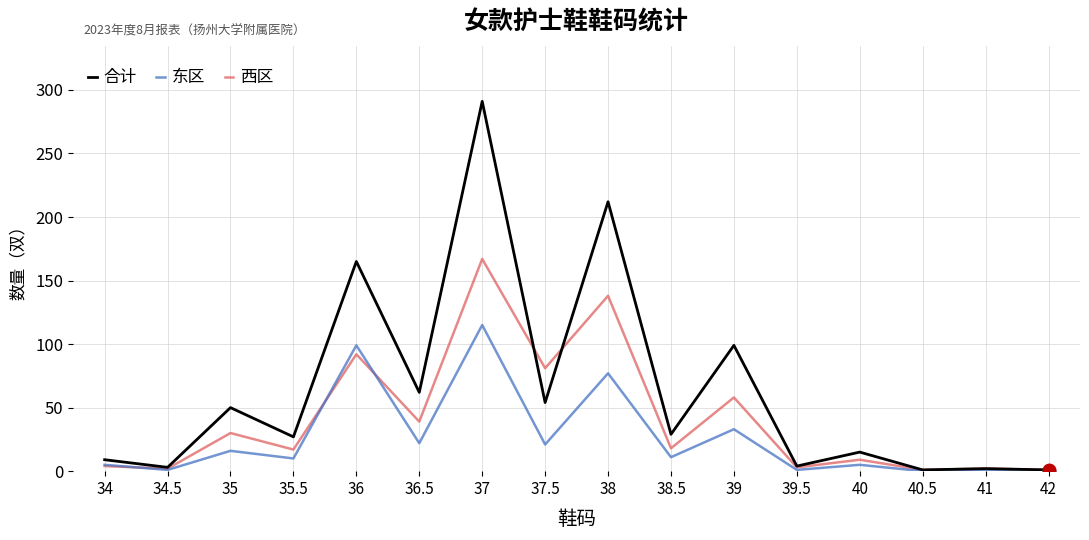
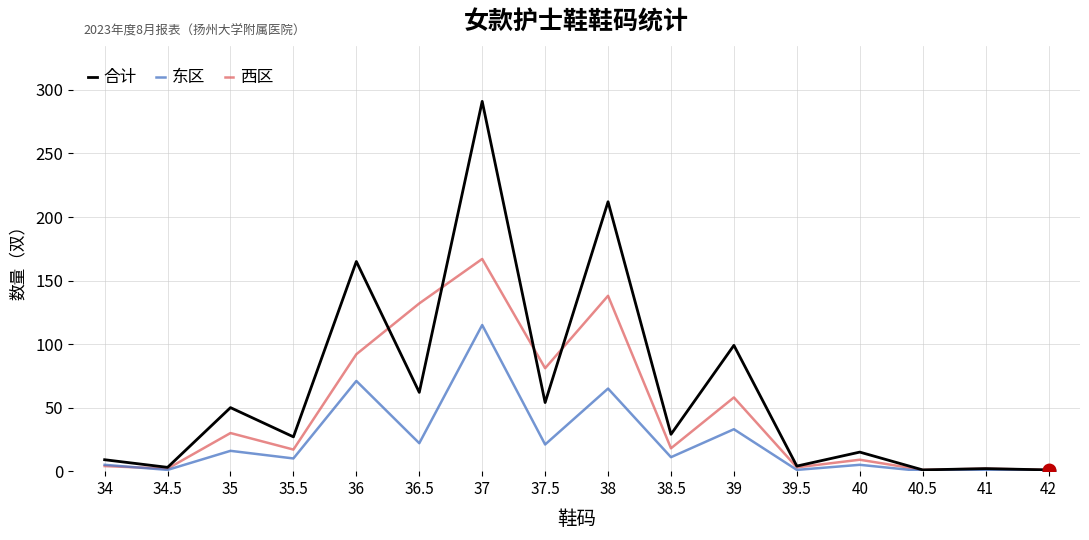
  {
    "东区": {
      "35": 16,
      "35.5": 10,
-     "36": 99,
+     "36": 71,
      "36.5": 22,
      "37": 115,
      "37.5": 21,
-     "38": 77,
+     "38": 65,
      "38.5": 11,
      "39": 33,
      "40": 5,
      "41": 0
    },
    "西区": {
      "35": 30,
      "35.5": 17,
      "36": 92,
-     "36.5": 39,
+     "36.5": 132,
      "37": 167,
      "37.5": 81,
      "38": 138,
      "38.5": 18,
      "39": 58,
      "40": 9
    }
  }
